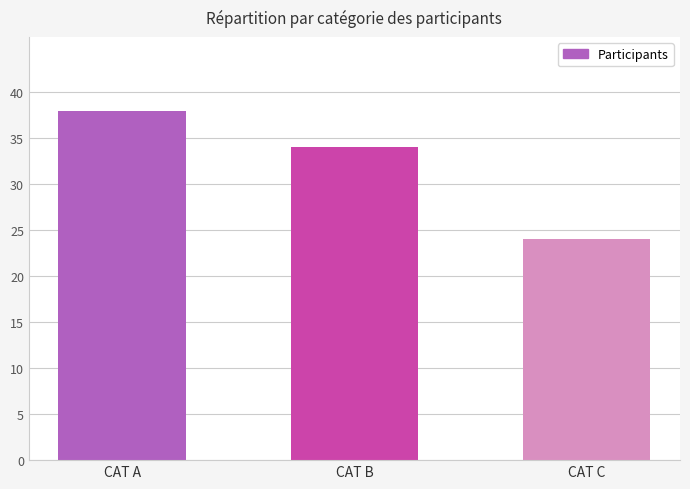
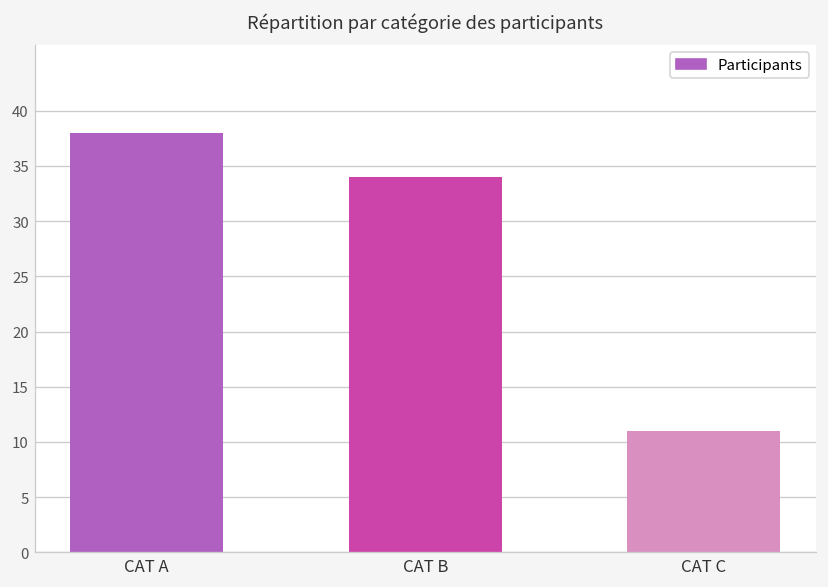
  {
    "CAT A": 38,
    "CAT B": 34,
-   "CAT C": 24
+   "CAT C": 11
  }
